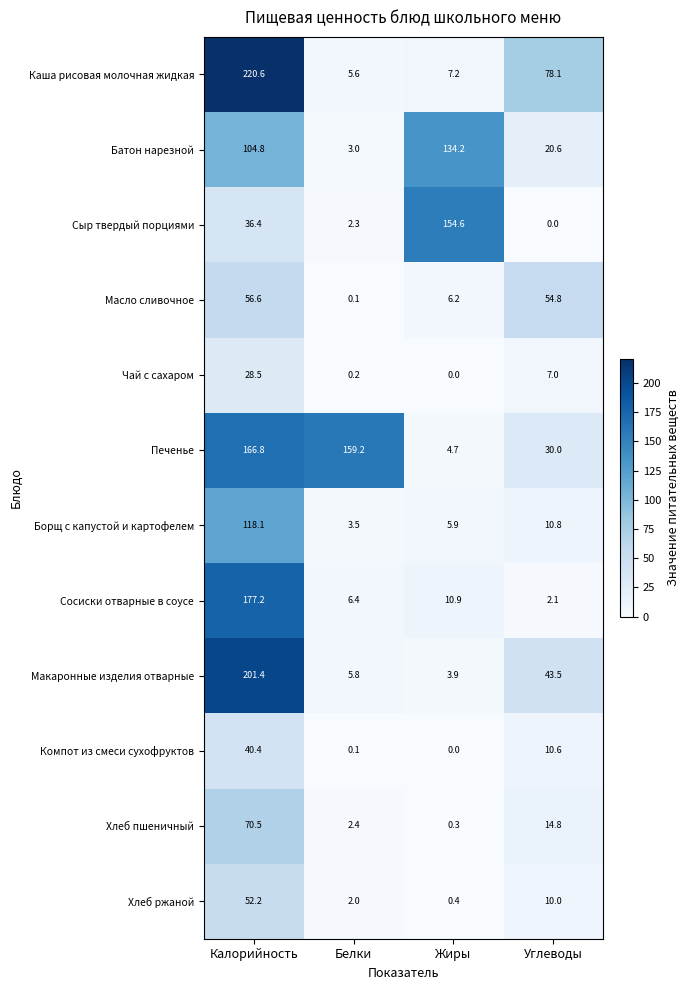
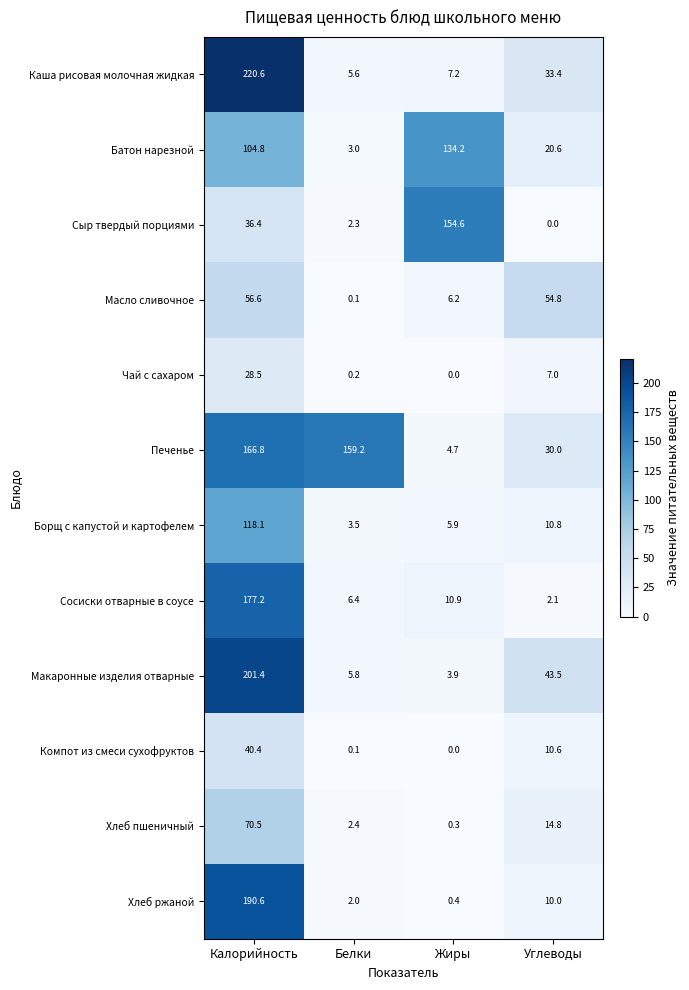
  {
    "Каша рисовая молочная жидкая": {
      "Калорийность": 220.6,
      "Белки": 5.6,
      "Жиры": 7.2,
-     "Углеводы": 78.1
+     "Углеводы": 33.4
    },
    "Батон нарезной": {
      "Калорийность": 104.8,
      "Белки": 3.0,
      "Жиры": 134.2,
      "Углеводы": 20.6
    },
    "Сыр твердый порциями": {
      "Калорийность": 36.4,
      "Белки": 2.3,
      "Жиры": 154.6,
      "Углеводы": 0.0
    },
    "Масло сливочное": {
      "Калорийность": 56.6,
      "Белки": 0.1,
      "Жиры": 6.2,
      "Углеводы": 54.8
    },
    "Чай с сахаром": {
      "Калорийность": 28.5,
      "Белки": 0.2,
      "Жиры": 0.0,
      "Углеводы": 7.0
    },
    "Печенье": {
      "Калорийность": 166.8,
      "Белки": 159.2,
      "Жиры": 4.7,
      "Углеводы": 30.0
    },
    "Борщ с капустой и картофелем": {
      "Калорийность": 118.1,
      "Белки": 3.5,
      "Жиры": 5.9,
      "Углеводы": 10.8
    },
    "Сосиски отварные в соусе": {
      "Калорийность": 177.2,
      "Белки": 6.4,
      "Жиры": 10.9,
      "Углеводы": 2.1
    },
    "Макаронные изделия отварные": {
      "Калорийность": 201.4,
      "Белки": 5.8,
      "Жиры": 3.9,
      "Углеводы": 43.5
    },
    "Компот из смеси сухофруктов": {
      "Калорийность": 40.4,
      "Белки": 0.1,
      "Жиры": 0.0,
      "Углеводы": 10.6
    },
    "Хлеб пшеничный": {
      "Калорийность": 70.5,
      "Белки": 2.4,
      "Жиры": 0.3,
      "Углеводы": 14.8
    },
    "Хлеб ржаной": {
-     "Калорийность": 52.2,
+     "Калорийность": 190.6,
      "Белки": 2.0,
      "Жиры": 0.4,
      "Углеводы": 10.0
    }
  }
